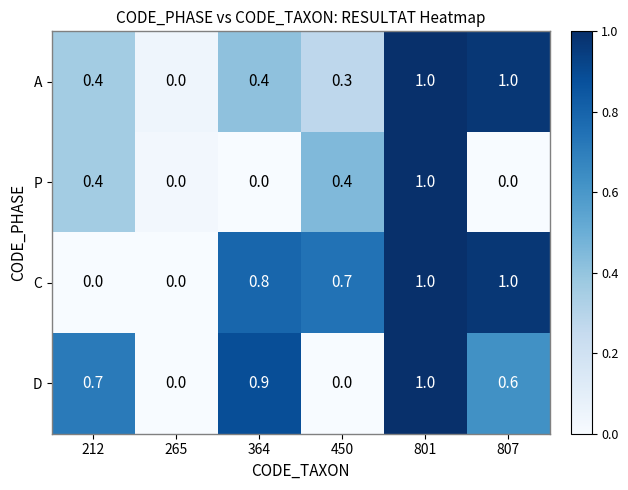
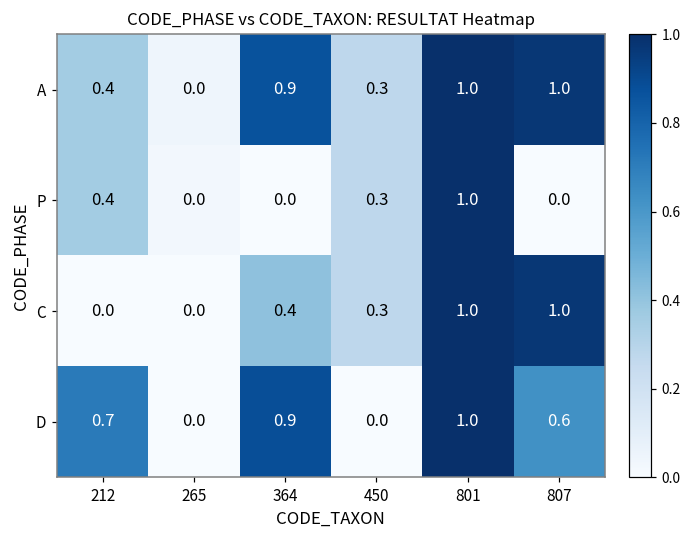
  {
    "A": {
      "212": 0.4,
      "265": 0.0,
-     "364": 0.4,
+     "364": 0.9,
      "450": 0.3,
      "801": 1.0,
      "807": 1.0
    },
    "P": {
      "212": 0.4,
      "265": 0.0,
      "364": 0.0,
-     "450": 0.4,
+     "450": 0.3,
      "801": 1.0,
      "807": 0.0
    },
    "C": {
      "212": 0.0,
      "265": 0.0,
-     "364": 0.8,
-     "450": 0.7,
+     "364": 0.4,
+     "450": 0.3,
      "801": 1.0,
      "807": 1.0
    },
    "D": {
      "212": 0.7,
      "265": 0.0,
      "364": 0.9,
      "450": 0.0,
      "801": 1.0,
      "807": 0.6
    }
  }
